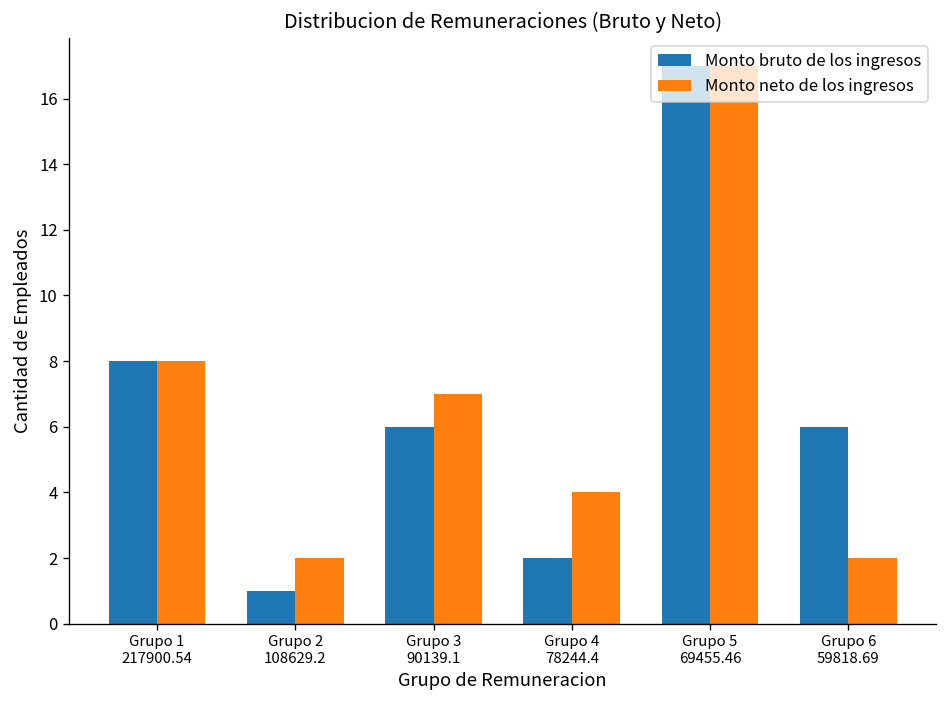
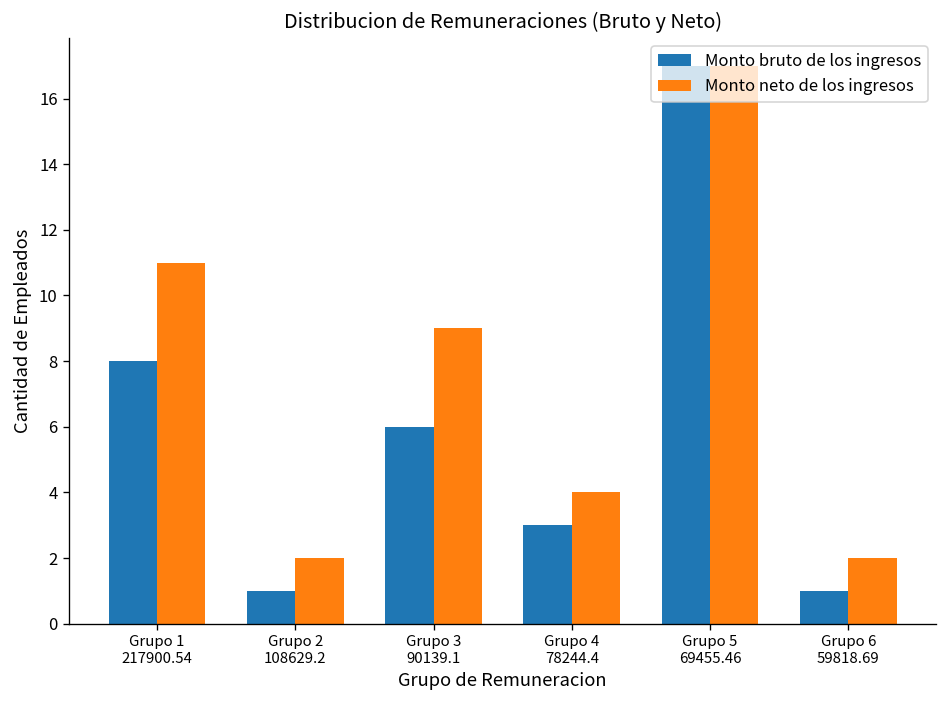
  {
    "Monto bruto de los ingresos": {
      "Grupo 1 217900.54": 8,
      "Grupo 2 108629.2": 1,
      "Grupo 3 90139.1": 6,
-     "Grupo 4 78244.4": 2,
-     "Grupo 6 59818.69": 6
+     "Grupo 4 78244.4": 3,
+     "Grupo 6 59818.69": 1
    },
    "Monto neto de los ingresos": {
-     "Grupo 1 217900.54": 8,
+     "Grupo 1 217900.54": 11,
      "Grupo 2 108629.2": 2,
-     "Grupo 3 90139.1": 7,
+     "Grupo 3 90139.1": 9,
      "Grupo 4 78244.4": 4,
      "Grupo 6 59818.69": 2
    }
  }
